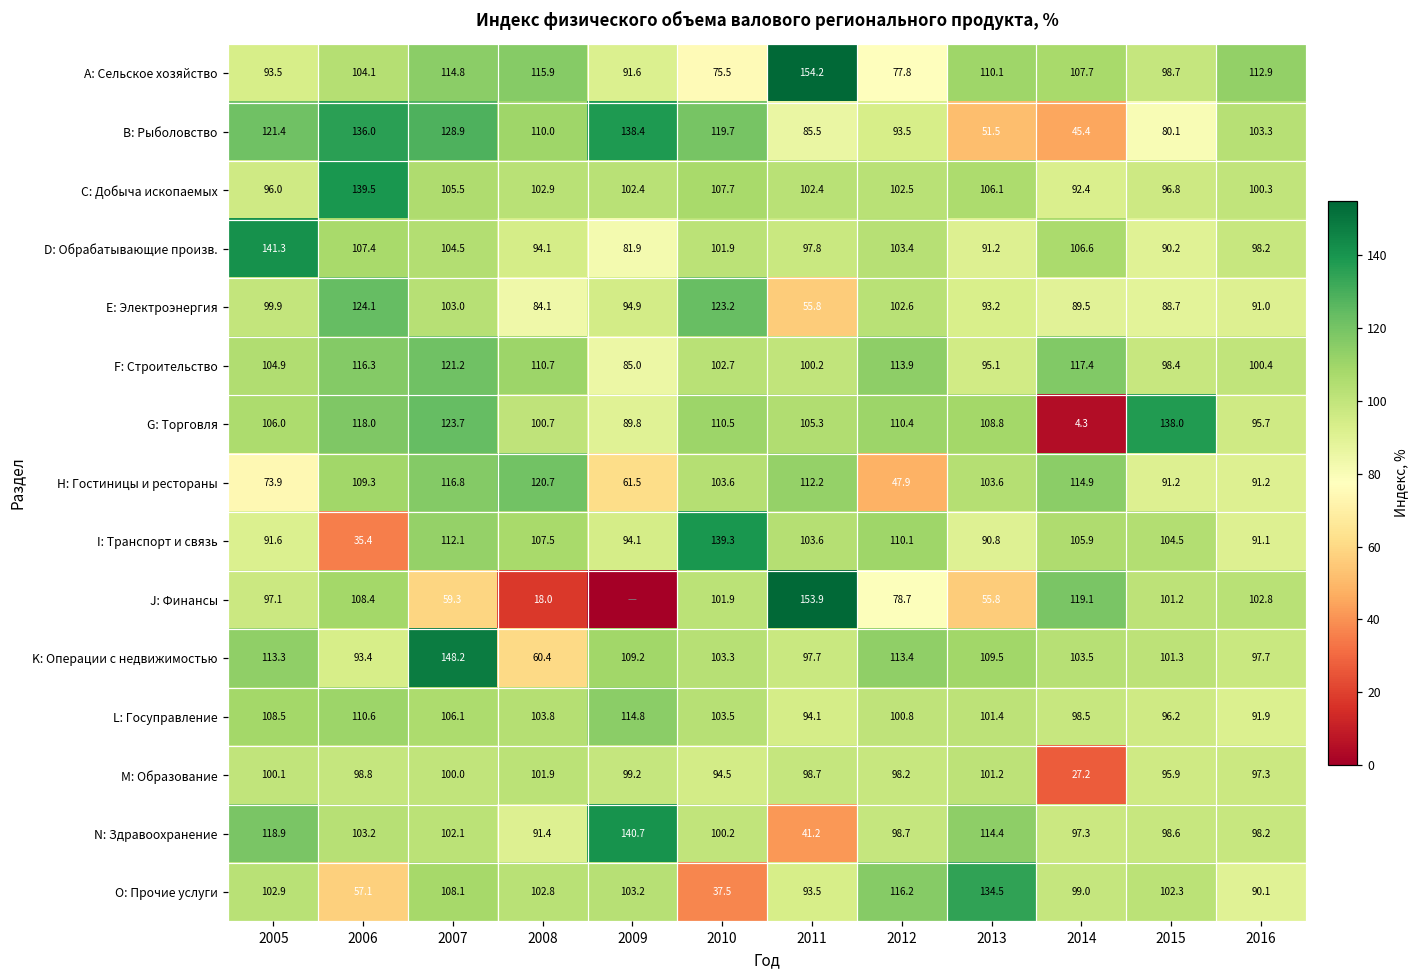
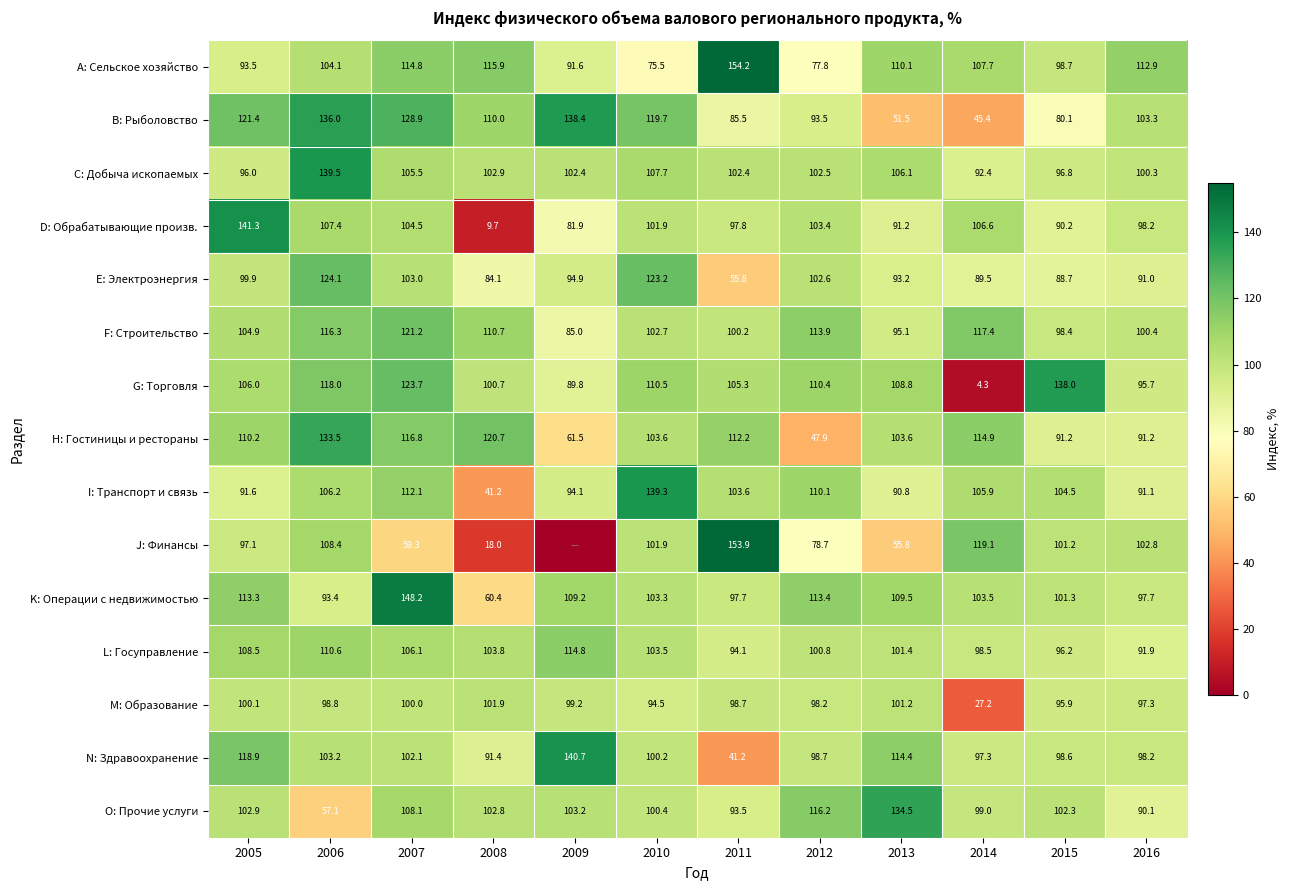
  {
    "A: Сельское хозяйство": {
      "2005": 93.5,
      "2006": 104.1,
      "2007": 114.8,
      "2008": 115.9,
      "2009": 91.6,
      "2010": 75.5,
      "2011": 154.2,
      "2012": 77.8,
      "2013": 110.1,
      "2014": 107.7,
      "2015": 98.7,
      "2016": 112.9
    },
    "B: Рыболовство": {
      "2005": 121.4,
      "2006": 136.0,
      "2007": 128.9,
      "2008": 110.0,
      "2009": 138.4,
      "2010": 119.7,
      "2011": 85.5,
      "2012": 93.5,
      "2013": 51.5,
      "2014": 45.4,
      "2015": 80.1,
      "2016": 103.3
    },
    "C: Добыча ископаемых": {
      "2005": 96.0,
      "2006": 139.5,
      "2007": 105.5,
      "2008": 102.9,
      "2009": 102.4,
      "2010": 107.7,
      "2011": 102.4,
      "2012": 102.5,
      "2013": 106.1,
      "2014": 92.4,
      "2015": 96.8,
      "2016": 100.3
    },
    "D: Обрабатывающие произв.": {
      "2005": 141.3,
      "2006": 107.4,
      "2007": 104.5,
-     "2008": 94.1,
+     "2008": 9.7,
      "2009": 81.9,
      "2010": 101.9,
      "2011": 97.8,
      "2012": 103.4,
      "2013": 91.2,
      "2014": 106.6,
      "2015": 90.2,
      "2016": 98.2
    },
    "E: Электроэнергия": {
      "2005": 99.9,
      "2006": 124.1,
      "2007": 103.0,
      "2008": 84.1,
      "2009": 94.9,
      "2010": 123.2,
      "2011": 55.8,
      "2012": 102.6,
      "2013": 93.2,
      "2014": 89.5,
      "2015": 88.7,
      "2016": 91.0
    },
    "F: Строительство": {
      "2005": 104.9,
      "2006": 116.3,
      "2007": 121.2,
      "2008": 110.7,
      "2009": 85.0,
      "2010": 102.7,
      "2011": 100.2,
      "2012": 113.9,
      "2013": 95.1,
      "2014": 117.4,
      "2015": 98.4,
      "2016": 100.4
    },
    "G: Торговля": {
      "2005": 106.0,
      "2006": 118.0,
      "2007": 123.7,
      "2008": 100.7,
      "2009": 89.8,
      "2010": 110.5,
      "2011": 105.3,
      "2012": 110.4,
      "2013": 108.8,
      "2014": 4.3,
      "2015": 138.0,
      "2016": 95.7
    },
    "H: Гостиницы и рестораны": {
-     "2005": 73.9,
-     "2006": 109.3,
+     "2005": 110.2,
+     "2006": 133.5,
      "2007": 116.8,
      "2008": 120.7,
      "2009": 61.5,
      "2010": 103.6,
      "2011": 112.2,
      "2012": 47.9,
      "2013": 103.6,
      "2014": 114.9,
      "2015": 91.2,
      "2016": 91.2
    },
    "I: Транспорт и связь": {
      "2005": 91.6,
-     "2006": 35.4,
+     "2006": 106.2,
      "2007": 112.1,
-     "2008": 107.5,
+     "2008": 41.2,
      "2009": 94.1,
      "2010": 139.3,
      "2011": 103.6,
      "2012": 110.1,
      "2013": 90.8,
      "2014": 105.9,
      "2015": 104.5,
      "2016": 91.1
    },
    "J: Финансы": {
      "2005": 97.1,
      "2006": 108.4,
      "2007": 59.3,
      "2008": 18.0,
      "2010": 101.9,
      "2011": 153.9,
      "2012": 78.7,
      "2013": 55.8,
      "2014": 119.1,
      "2015": 101.2,
      "2016": 102.8
    },
    "K: Операции с недвижимостью": {
      "2005": 113.3,
      "2006": 93.4,
      "2007": 148.2,
      "2008": 60.4,
      "2009": 109.2,
      "2010": 103.3,
      "2011": 97.7,
      "2012": 113.4,
      "2013": 109.5,
      "2014": 103.5,
      "2015": 101.3,
      "2016": 97.7
    },
    "L: Госуправление": {
      "2005": 108.5,
      "2006": 110.6,
      "2007": 106.1,
      "2008": 103.8,
      "2009": 114.8,
      "2010": 103.5,
      "2011": 94.1,
      "2012": 100.8,
      "2013": 101.4,
      "2014": 98.5,
      "2015": 96.2,
      "2016": 91.9
    },
    "M: Образование": {
      "2005": 100.1,
      "2006": 98.8,
      "2007": 100.0,
      "2008": 101.9,
      "2009": 99.2,
      "2010": 94.5,
      "2011": 98.7,
      "2012": 98.2,
      "2013": 101.2,
      "2014": 27.2,
      "2015": 95.9,
      "2016": 97.3
    },
    "N: Здравоохранение": {
      "2005": 118.9,
      "2006": 103.2,
      "2007": 102.1,
      "2008": 91.4,
      "2009": 140.7,
      "2010": 100.2,
      "2011": 41.2,
      "2012": 98.7,
      "2013": 114.4,
      "2014": 97.3,
      "2015": 98.6,
      "2016": 98.2
    },
    "O: Прочие услуги": {
      "2005": 102.9,
      "2006": 57.1,
      "2007": 108.1,
      "2008": 102.8,
      "2009": 103.2,
-     "2010": 37.5,
+     "2010": 100.4,
      "2011": 93.5,
      "2012": 116.2,
      "2013": 134.5,
      "2014": 99.0,
      "2015": 102.3,
      "2016": 90.1
    }
  }
